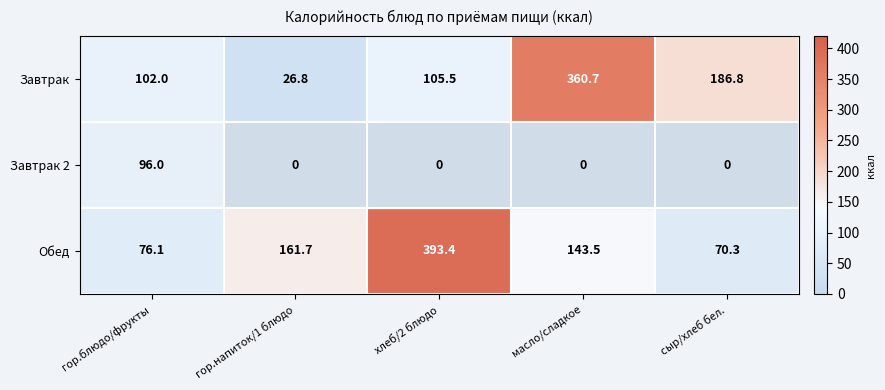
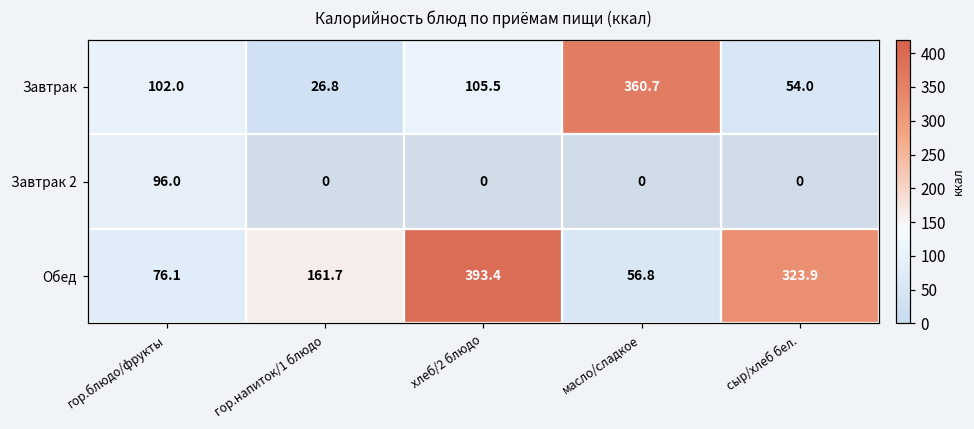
  {
    "Завтрак": {
      "гор.блюдо/фрукты": 102.0,
      "гор.напиток/1 блюдо": 26.8,
      "хлеб/2 блюдо": 105.5,
      "масло/сладкое": 360.7,
-     "сыр/хлеб бел.": 186.8
+     "сыр/хлеб бел.": 54.0
    },
    "Завтрак 2": {
      "гор.блюдо/фрукты": 96.0
    },
    "Обед": {
      "гор.блюдо/фрукты": 76.1,
      "гор.напиток/1 блюдо": 161.7,
      "хлеб/2 блюдо": 393.4,
-     "масло/сладкое": 143.5,
-     "сыр/хлеб бел.": 70.3
+     "масло/сладкое": 56.8,
+     "сыр/хлеб бел.": 323.9
    }
  }
